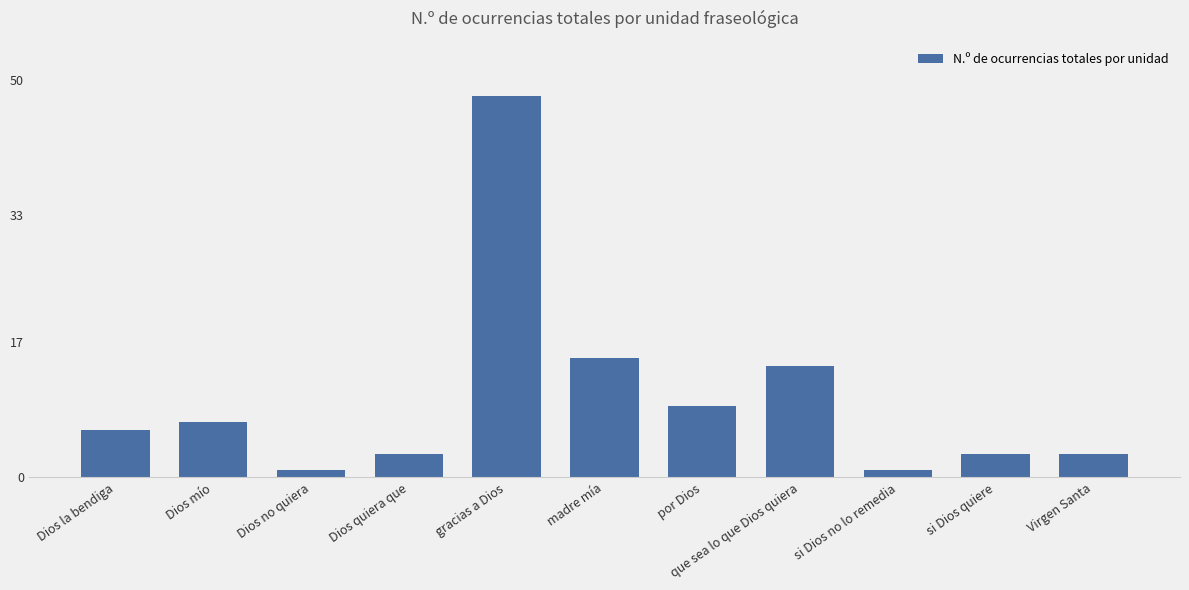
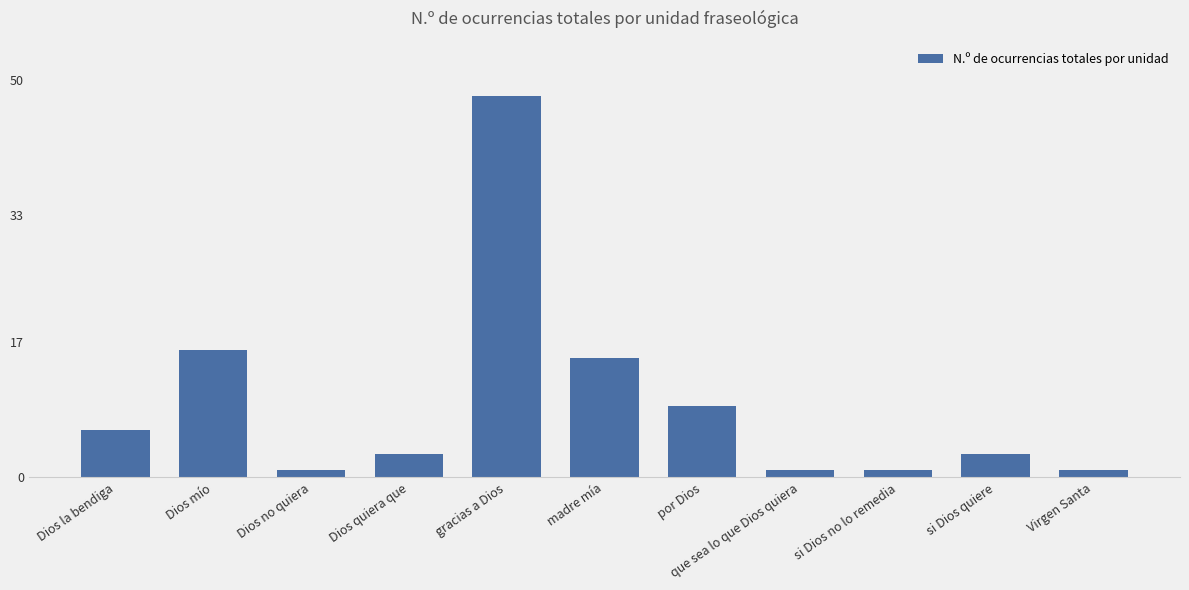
  {
    "Dios la bendiga": 6,
-   "Dios mío": 7,
+   "Dios mío": 16,
    "Dios no quiera": 1,
    "Dios quiera que": 3,
    "gracias a Dios": 48,
    "madre mía": 15,
    "por Dios": 9,
-   "que sea lo que Dios quiera": 14,
+   "que sea lo que Dios quiera": 1,
    "si Dios no lo remedia": 1,
    "si Dios quiere": 3,
-   "Virgen Santa": 3
+   "Virgen Santa": 1
  }
